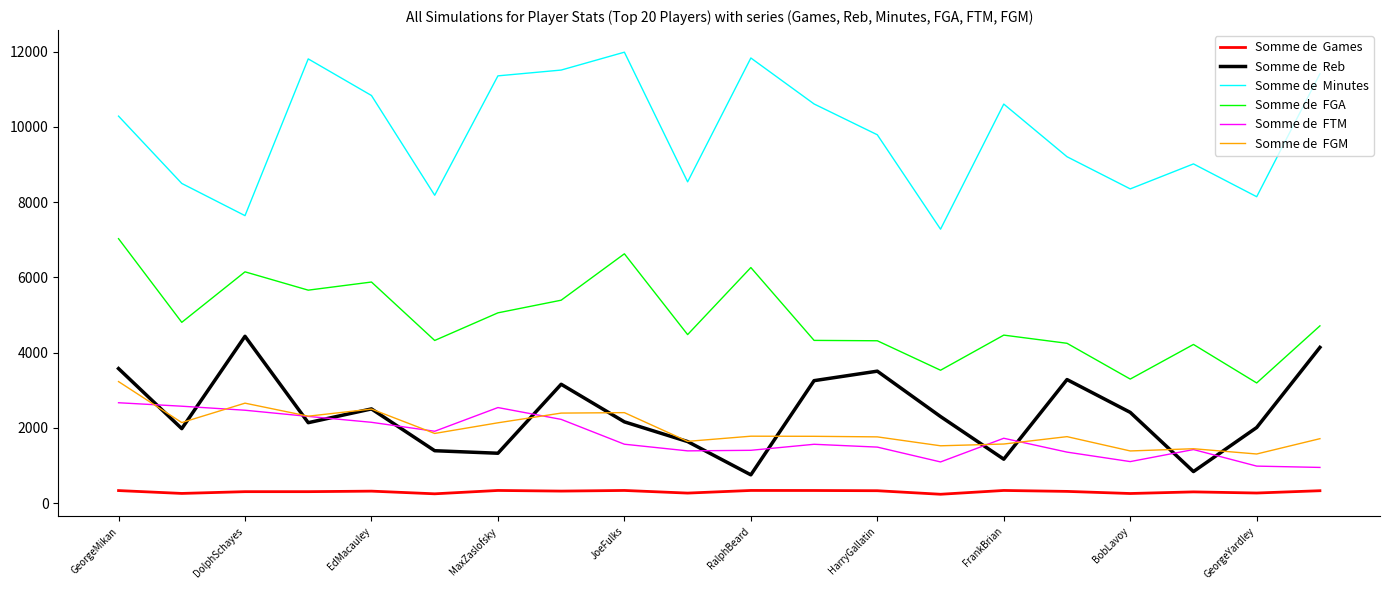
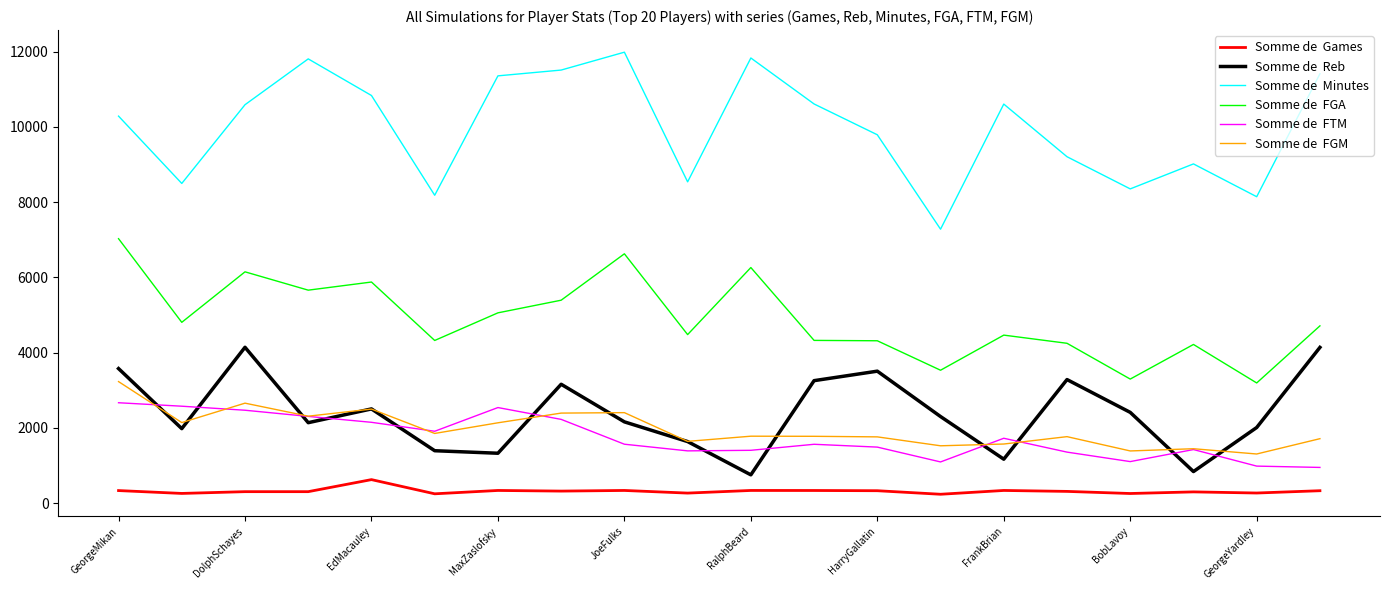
  {
    "Somme de Games": {
      "GeorgeMikan": 300,
      "DolphSchayes": 300,
-     "EdMacauley": 300,
+     "EdMacauley": 600,
      "MaxZaslofsky": 300,
      "JoeFulks": 300,
      "RalphBeard": 300,
      "HarryGallatin": 300,
      "FrankBrian": 300,
      "BobLavoy": 300,
      "GeorgeYardley": 300
    },
    "Somme de Reb": {
      "GeorgeMikan": 3600,
-     "DolphSchayes": 4400,
+     "DolphSchayes": 4100,
      "MaxZaslofsky": 1300,
      "JoeFulks": 2200,
      "RalphBeard": 800,
      "HarryGallatin": 3500,
      "FrankBrian": 1200,
      "BobLavoy": 2400,
      "GeorgeYardley": 2000
    },
    "Somme de Minutes": {
      "GeorgeMikan": 10300,
-     "DolphSchayes": 7600,
+     "DolphSchayes": 10600,
      "EdMacauley": 10800,
      "MaxZaslofsky": 11400,
      "JoeFulks": 12000,
      "RalphBeard": 11800,
      "HarryGallatin": 9800,
      "FrankBrian": 10600,
      "BobLavoy": 8400,
      "GeorgeYardley": 8100
    },
    "Somme de FGA": {
      "GeorgeMikan": 7000,
      "DolphSchayes": 6200,
      "EdMacauley": 5900,
      "MaxZaslofsky": 5100,
      "JoeFulks": 6600,
      "RalphBeard": 6300,
      "HarryGallatin": 4300,
      "FrankBrian": 4500,
      "BobLavoy": 3300,
      "GeorgeYardley": 3200
    },
    "Somme de FTM": {
      "GeorgeMikan": 2700,
      "DolphSchayes": 2500,
      "EdMacauley": 2200,
      "MaxZaslofsky": 2500,
      "JoeFulks": 1600,
      "RalphBeard": 1400,
      "HarryGallatin": 1500,
      "FrankBrian": 1700,
      "BobLavoy": 1100,
      "GeorgeYardley": 1000
    },
    "Somme de FGM": {
      "GeorgeMikan": 3200,
      "DolphSchayes": 2700,
      "MaxZaslofsky": 2100,
      "JoeFulks": 2400,
      "RalphBeard": 1800,
      "HarryGallatin": 1800,
      "FrankBrian": 1600,
      "BobLavoy": 1400,
      "GeorgeYardley": 1300
    }
  }
